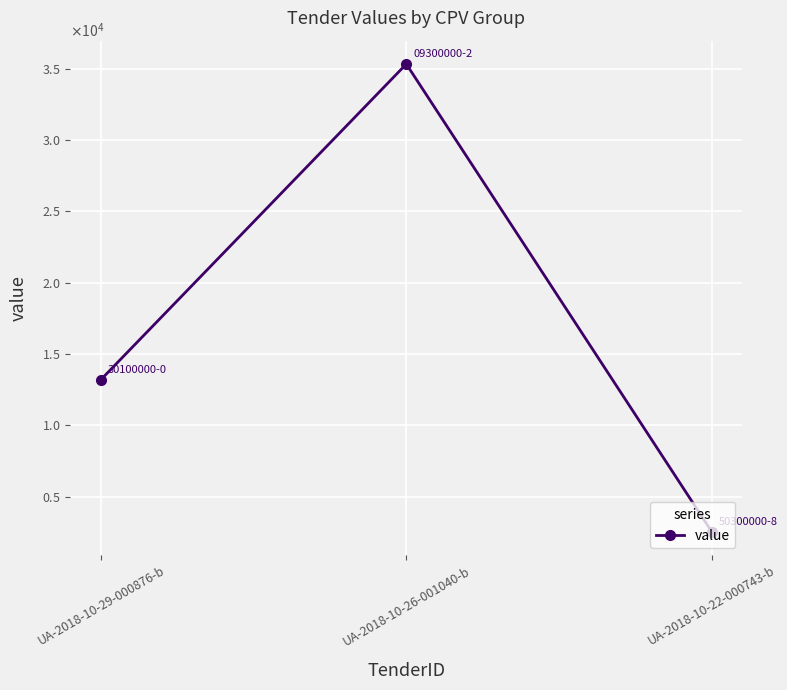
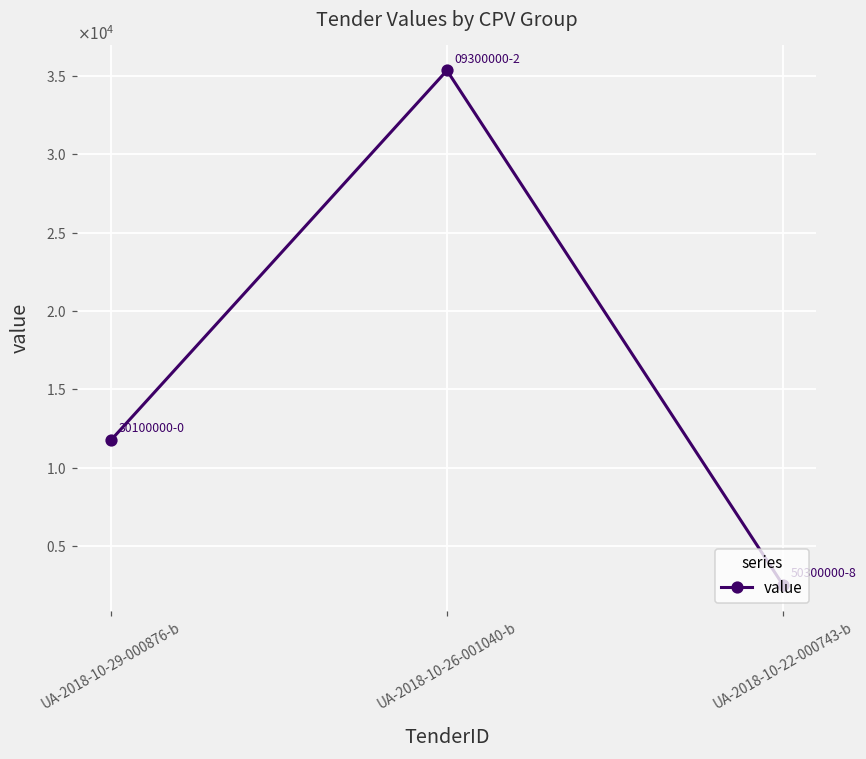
  {
-   "UA-2018-10-29-000876-b": 13200
+   "UA-2018-10-29-000876-b": 11800
  }
